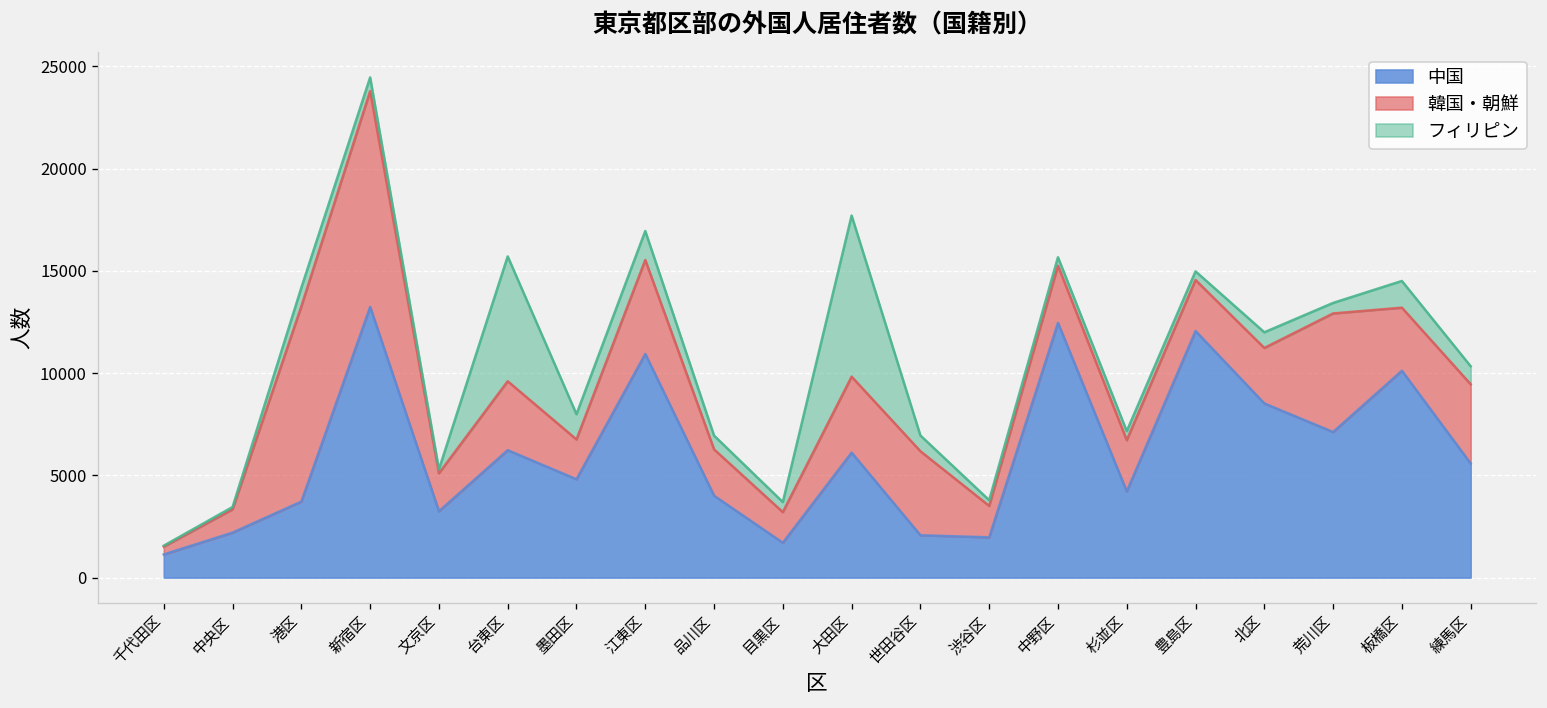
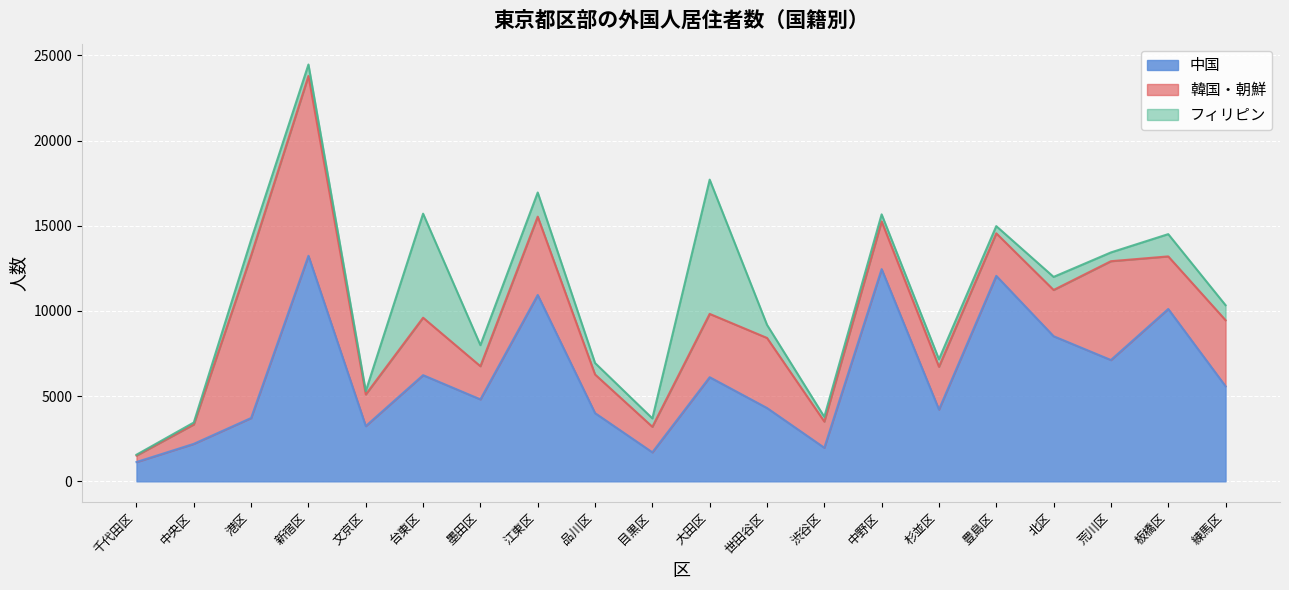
  {
    "中国": {
      "千代田区": 1100,
      "中央区": 2200,
      "港区": 3700,
      "新宿区": 13200,
      "文京区": 3200,
      "台東区": 6200,
      "墨田区": 4800,
      "江東区": 10900,
      "品川区": 4000,
      "目黒区": 1700,
      "大田区": 6100,
-     "世田谷区": 2100,
+     "世田谷区": 4300,
      "渋谷区": 2000,
      "中野区": 12500,
      "杉並区": 4200,
      "豊島区": 12100,
      "北区": 8500,
      "荒川区": 7100,
      "板橋区": 10100,
      "練馬区": 5600
    },
    "韓国・朝鮮": {
      "港区": 9500,
      "新宿区": 10600,
      "文京区": 1900,
      "台東区": 3400,
      "墨田区": 1900,
      "江東区": 4600,
      "品川区": 2300,
      "目黒区": 1500,
      "大田区": 3700,
      "世田谷区": 4100,
      "渋谷区": 1500,
      "中野区": 2800,
      "杉並区": 2500,
      "豊島区": 2500,
      "北区": 2700,
      "荒川区": 5800,
      "板橋区": 3100,
      "練馬区": 3900
    },
    "フィリピン": {
      "港区": 900,
      "新宿区": 700,
      "文京区": 200,
      "台東区": 6100,
      "墨田区": 1200,
      "江東区": 1400,
      "品川区": 700,
      "目黒区": 500,
      "大田区": 7900,
      "世田谷区": 800,
      "渋谷区": 300,
      "中野区": 400,
      "杉並区": 400,
      "豊島区": 400,
      "北区": 800,
      "荒川区": 500,
      "板橋区": 1300,
      "練馬区": 900
    }
  }
